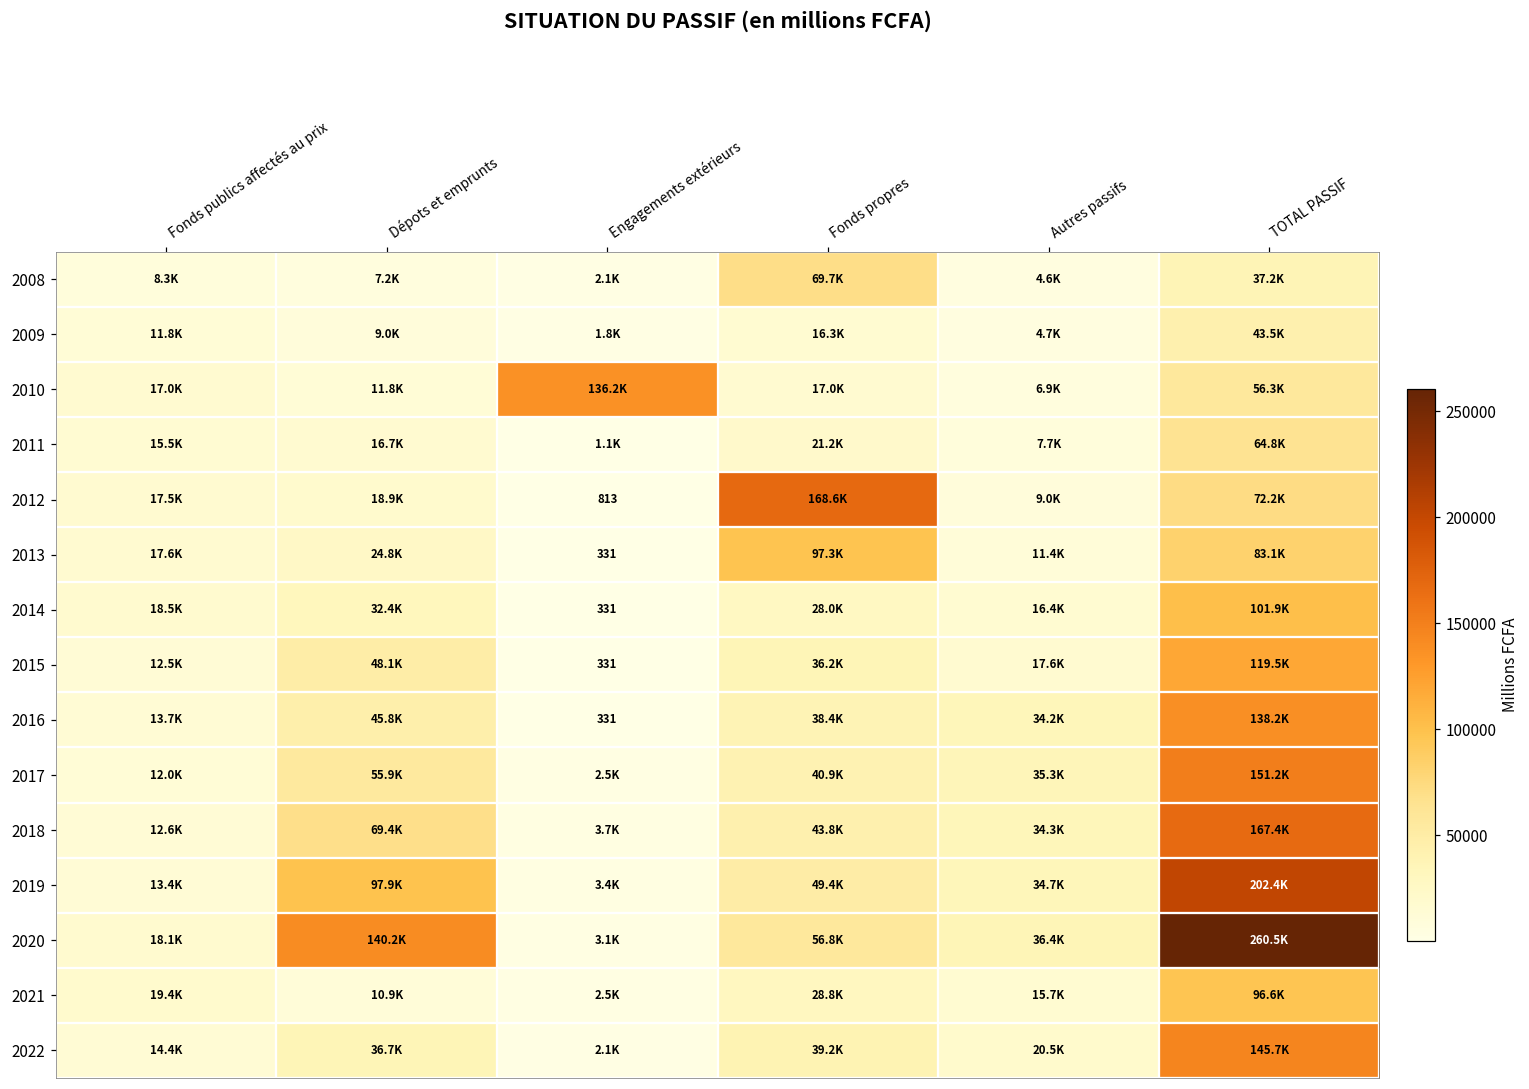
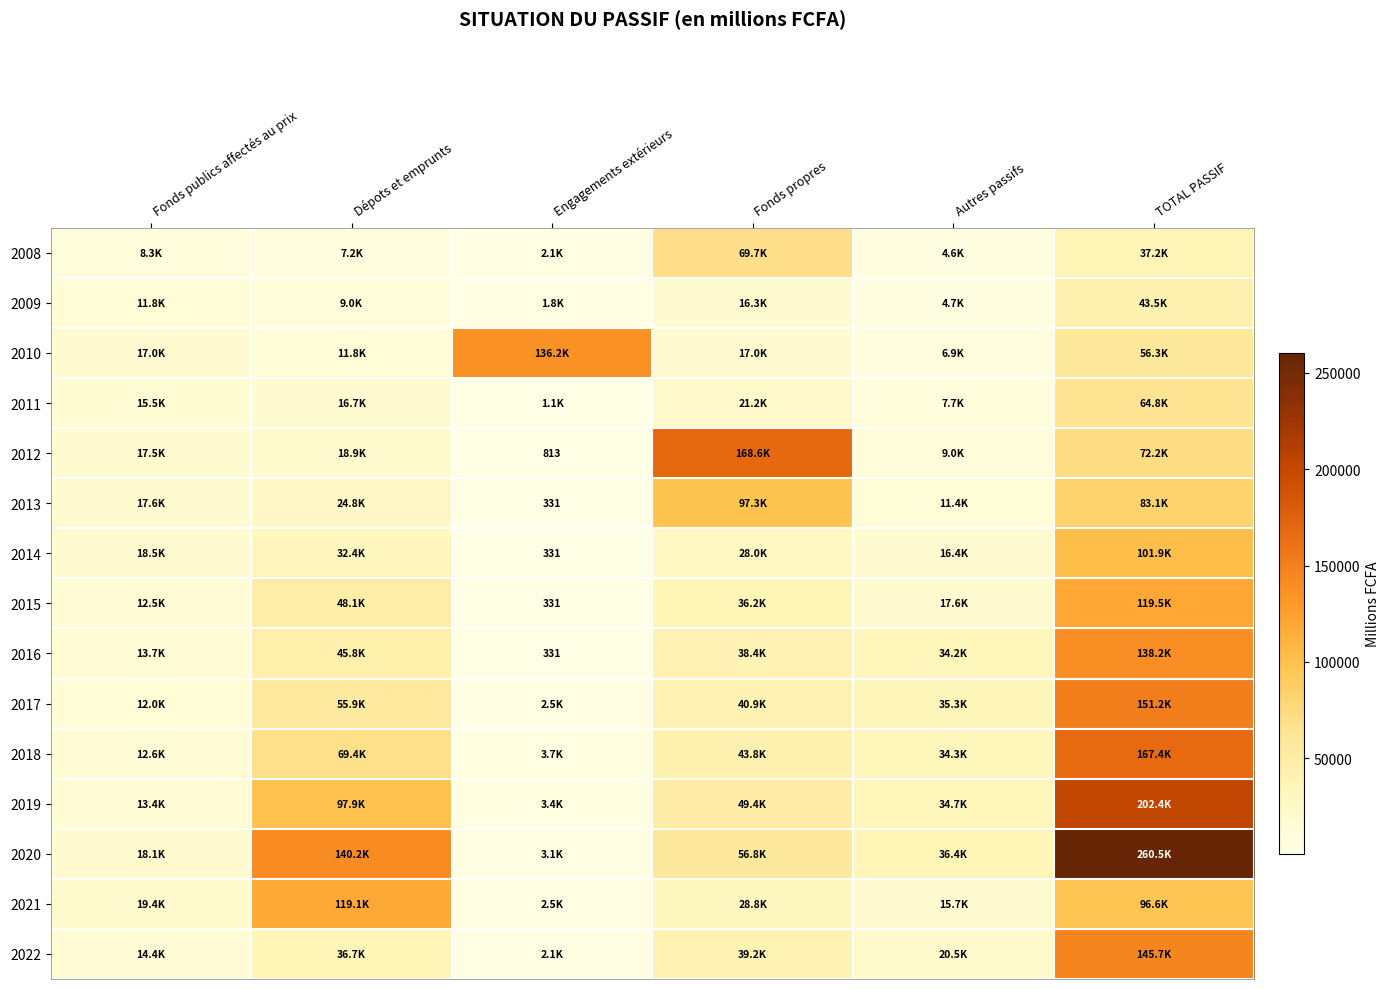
  {
    "2008": {
      "Fonds publics affectés au prix": "8.3K",
      "Dépots et emprunts": "7.2K",
      "Engagements extérieurs": "2.1K",
      "Fonds propres": "69.7K",
      "Autres passifs": "4.6K",
      "TOTAL PASSIF": "37.2K"
    },
    "2009": {
      "Fonds publics affectés au prix": "11.8K",
      "Dépots et emprunts": "9.0K",
      "Engagements extérieurs": "1.8K",
      "Fonds propres": "16.3K",
      "Autres passifs": "4.7K",
      "TOTAL PASSIF": "43.5K"
    },
    "2010": {
      "Fonds publics affectés au prix": "17.0K",
      "Dépots et emprunts": "11.8K",
      "Engagements extérieurs": "136.2K",
      "Fonds propres": "17.0K",
      "Autres passifs": "6.9K",
      "TOTAL PASSIF": "56.3K"
    },
    "2011": {
      "Fonds publics affectés au prix": "15.5K",
      "Dépots et emprunts": "16.7K",
      "Engagements extérieurs": "1.1K",
      "Fonds propres": "21.2K",
      "Autres passifs": "7.7K",
      "TOTAL PASSIF": "64.8K"
    },
    "2012": {
      "Fonds publics affectés au prix": "17.5K",
      "Dépots et emprunts": "18.9K",
      "Engagements extérieurs": "813",
      "Fonds propres": "168.6K",
      "Autres passifs": "9.0K",
      "TOTAL PASSIF": "72.2K"
    },
    "2013": {
      "Fonds publics affectés au prix": "17.6K",
      "Dépots et emprunts": "24.8K",
      "Engagements extérieurs": "331",
      "Fonds propres": "97.3K",
      "Autres passifs": "11.4K",
      "TOTAL PASSIF": "83.1K"
    },
    "2014": {
      "Fonds publics affectés au prix": "18.5K",
      "Dépots et emprunts": "32.4K",
      "Engagements extérieurs": "331",
      "Fonds propres": "28.0K",
      "Autres passifs": "16.4K",
      "TOTAL PASSIF": "101.9K"
    },
    "2015": {
      "Fonds publics affectés au prix": "12.5K",
      "Dépots et emprunts": "48.1K",
      "Engagements extérieurs": "331",
      "Fonds propres": "36.2K",
      "Autres passifs": "17.6K",
      "TOTAL PASSIF": "119.5K"
    },
    "2016": {
      "Fonds publics affectés au prix": "13.7K",
      "Dépots et emprunts": "45.8K",
      "Engagements extérieurs": "331",
      "Fonds propres": "38.4K",
      "Autres passifs": "34.2K",
      "TOTAL PASSIF": "138.2K"
    },
    "2017": {
      "Fonds publics affectés au prix": "12.0K",
      "Dépots et emprunts": "55.9K",
      "Engagements extérieurs": "2.5K",
      "Fonds propres": "40.9K",
      "Autres passifs": "35.3K",
      "TOTAL PASSIF": "151.2K"
    },
    "2018": {
      "Fonds publics affectés au prix": "12.6K",
      "Dépots et emprunts": "69.4K",
      "Engagements extérieurs": "3.7K",
      "Fonds propres": "43.8K",
      "Autres passifs": "34.3K",
      "TOTAL PASSIF": "167.4K"
    },
    "2019": {
      "Fonds publics affectés au prix": "13.4K",
      "Dépots et emprunts": "97.9K",
      "Engagements extérieurs": "3.4K",
      "Fonds propres": "49.4K",
      "Autres passifs": "34.7K",
      "TOTAL PASSIF": "202.4K"
    },
    "2020": {
      "Fonds publics affectés au prix": "18.1K",
      "Dépots et emprunts": "140.2K",
      "Engagements extérieurs": "3.1K",
      "Fonds propres": "56.8K",
      "Autres passifs": "36.4K",
      "TOTAL PASSIF": "260.5K"
    },
    "2021": {
      "Fonds publics affectés au prix": "19.4K",
-     "Dépots et emprunts": "10.9K",
+     "Dépots et emprunts": "119.1K",
      "Engagements extérieurs": "2.5K",
      "Fonds propres": "28.8K",
      "Autres passifs": "15.7K",
      "TOTAL PASSIF": "96.6K"
    },
    "2022": {
      "Fonds publics affectés au prix": "14.4K",
      "Dépots et emprunts": "36.7K",
      "Engagements extérieurs": "2.1K",
      "Fonds propres": "39.2K",
      "Autres passifs": "20.5K",
      "TOTAL PASSIF": "145.7K"
    }
  }
